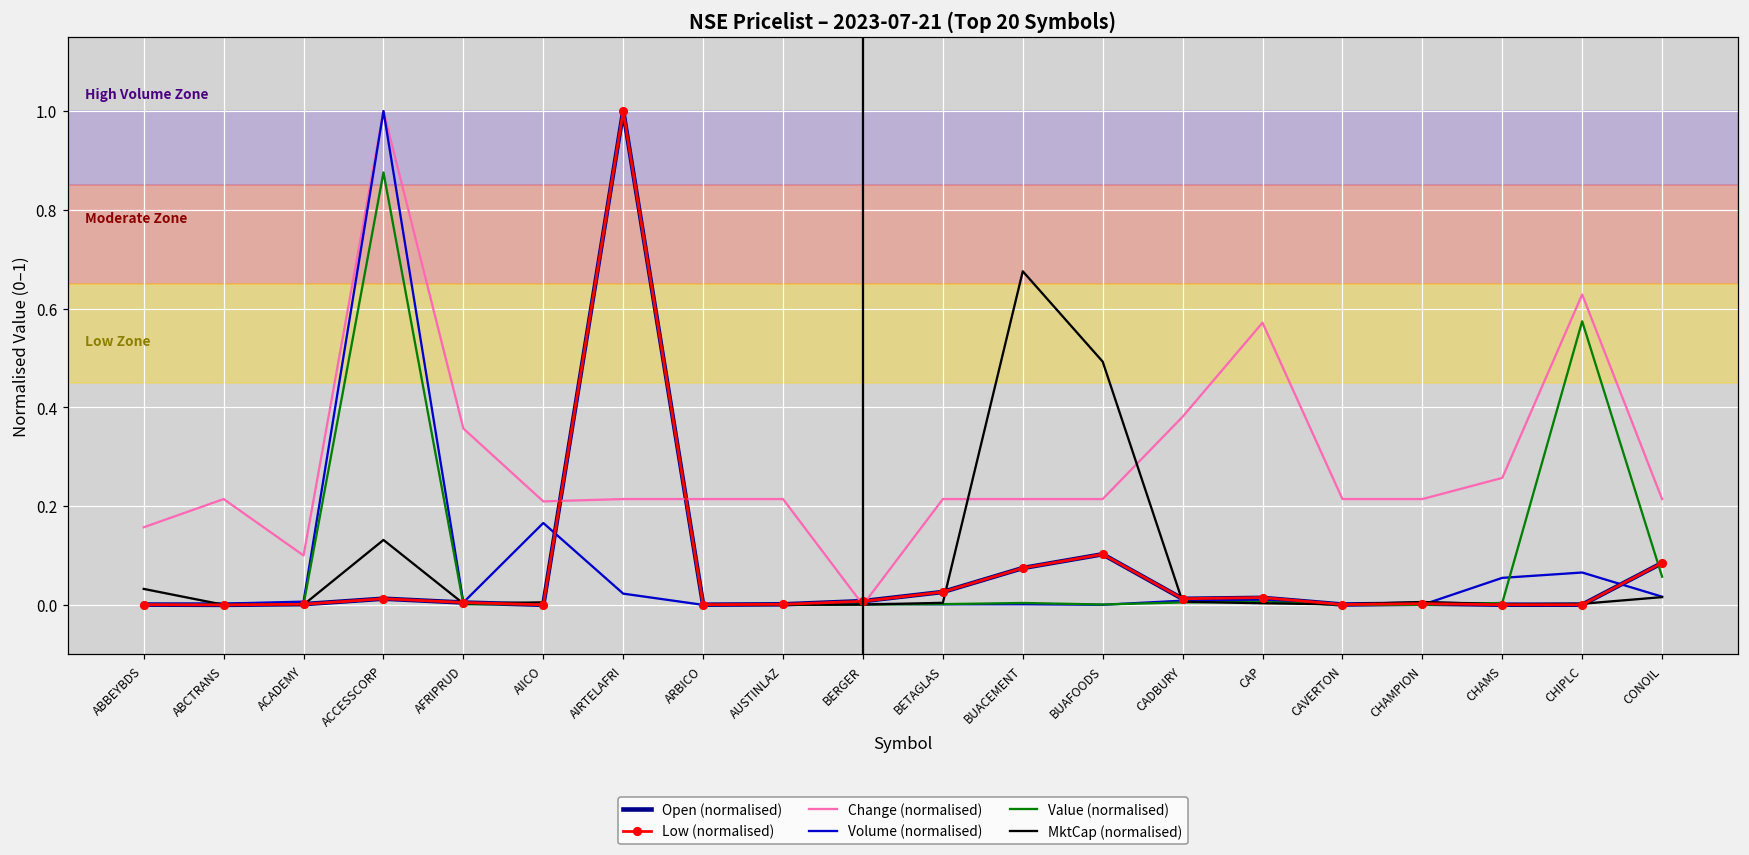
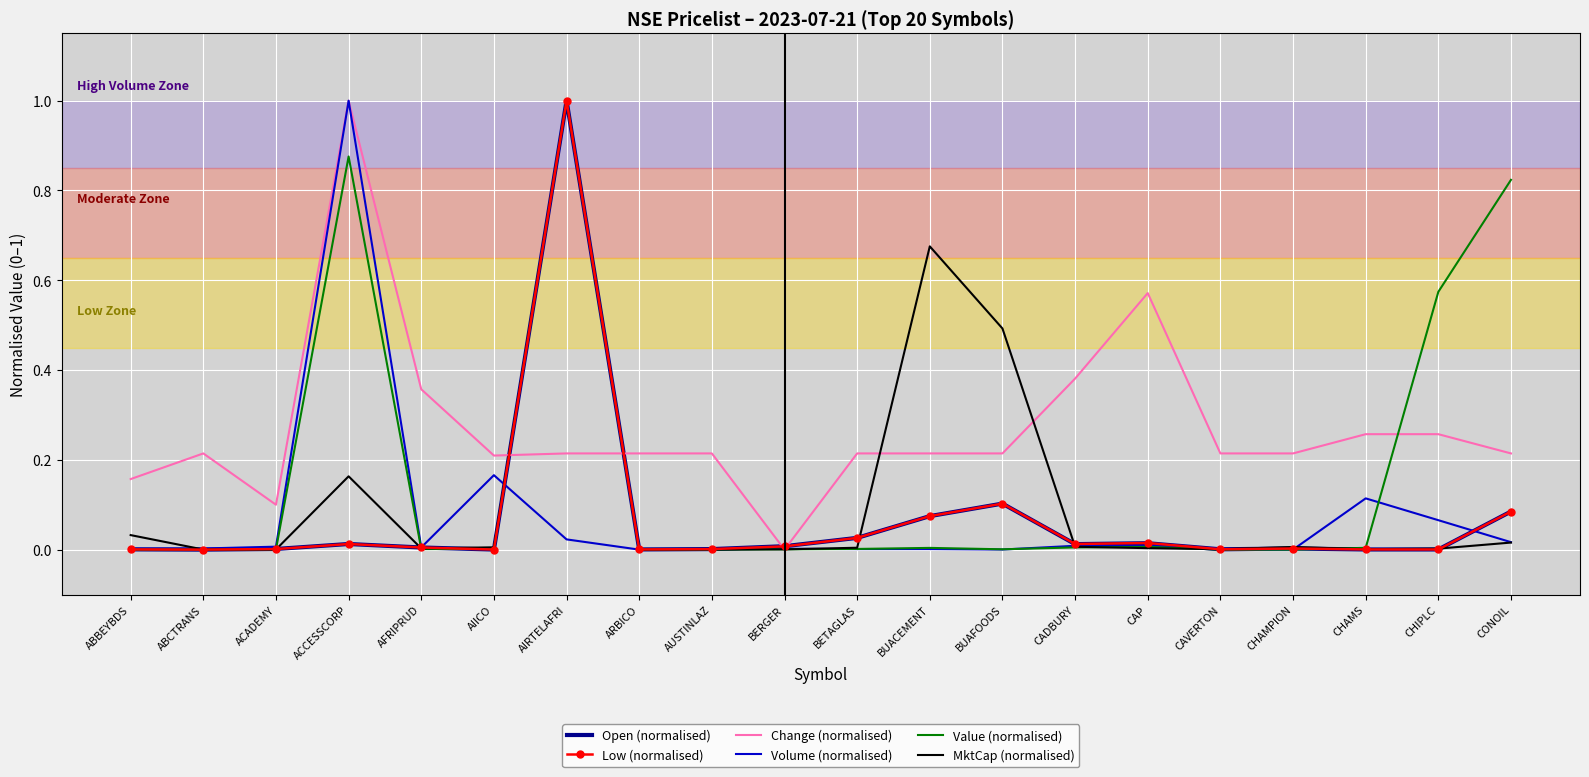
  {
    "Low (normalised)": {
      "ACCESSCORP": 0.01,
      "BERGER": 0.01,
      "BETAGLAS": 0.03,
      "BUACEMENT": 0.07,
      "BUAFOODS": 0.10,
      "CAP": 0.01,
      "CONOIL": 0.08
    },
    "Change (normalised)": {
      "ABBEYBDS": 0.16,
      "ABCTRANS": 0.21,
      "ACADEMY": 0.10,
      "AFRIPRUD": 0.36,
      "AIICO": 0.21,
      "AIRTELAFRI": 0.21,
      "ARBICO": 0.21,
      "AUSTINLAZ": 0.21,
      "BETAGLAS": 0.21,
      "BUACEMENT": 0.21,
      "BUAFOODS": 0.21,
      "CADBURY": 0.38,
      "CAP": 0.57,
      "CAVERTON": 0.21,
      "CHAMPION": 0.21,
      "CHAMS": 0.26,
-     "CHIPLC": 0.63,
+     "CHIPLC": 0.26,
      "CONOIL": 0.21
    },
    "Volume (normalised)": {
      "AIICO": 0.17,
      "AIRTELAFRI": 0.02,
-     "CHAMS": 0.05,
+     "CHAMS": 0.11,
      "CHIPLC": 0.07
    },
    "Value (normalised)": {
      "ACCESSCORP": 0.88,
      "CHIPLC": 0.57,
-     "CONOIL": 0.06
+     "CONOIL": 0.82
    },
    "MktCap (normalised)": {
      "ABBEYBDS": 0.03,
-     "ACCESSCORP": 0.13,
+     "ACCESSCORP": 0.16,
      "BUACEMENT": 0.68,
      "BUAFOODS": 0.49
    }
  }
